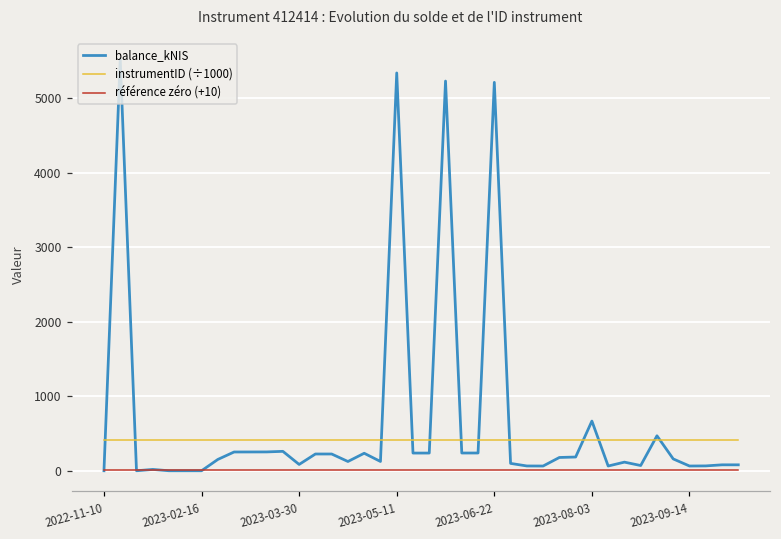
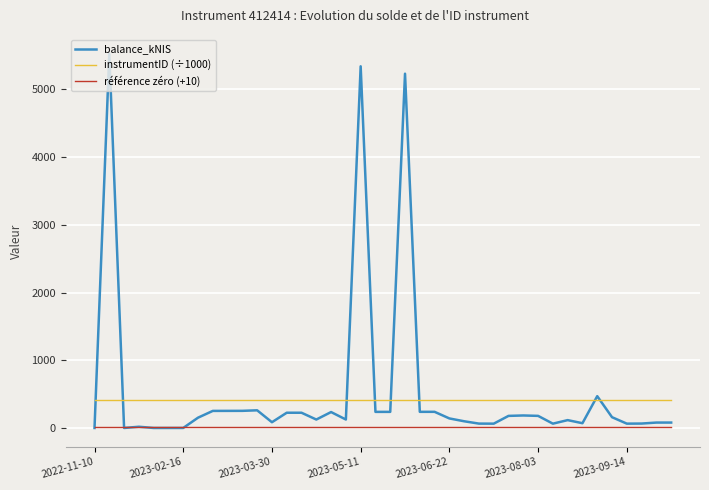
  {
    "balance_kNIS": {
      "2023-03-30": 100,
      "2023-05-11": 5300,
-     "2023-06-22": 5200,
-     "2023-08-03": 700,
+     "2023-06-22": 100,
+     "2023-08-03": 200,
      "2023-09-14": 100
    },
    "instrumentID (÷1000)": {
      "2022-11-10": 400,
      "2023-02-16": 400,
      "2023-03-30": 400,
      "2023-05-11": 400,
      "2023-06-22": 400,
      "2023-08-03": 400,
      "2023-09-14": 400
    },
    "référence zéro (+10)": {
      "2023-03-30": 0,
      "2023-05-11": 0,
      "2023-06-22": 0,
      "2023-08-03": 0,
      "2023-09-14": 0
    }
  }
